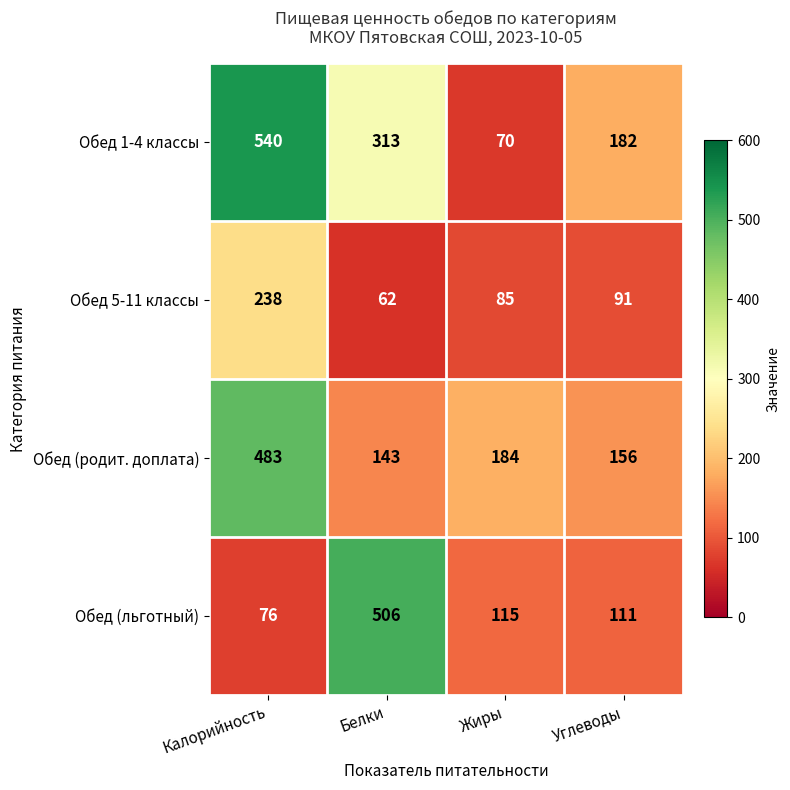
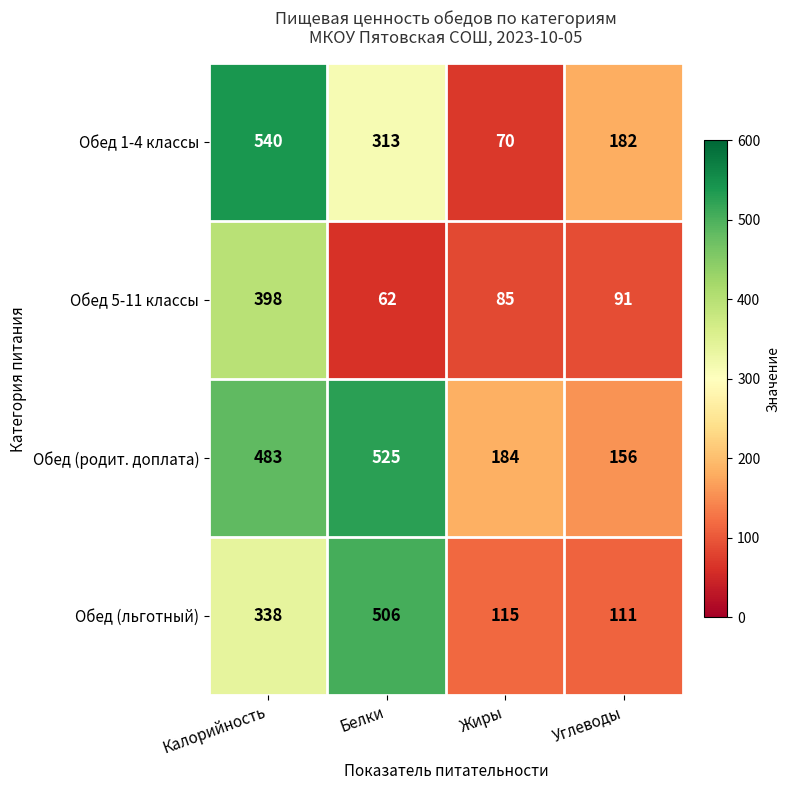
  {
    "Обед 1-4 классы": {
      "Калорийность": 540,
      "Белки": 313,
      "Жиры": 70,
      "Углеводы": 182
    },
    "Обед 5-11 классы": {
-     "Калорийность": 238,
+     "Калорийность": 398,
      "Белки": 62,
      "Жиры": 85,
      "Углеводы": 91
    },
    "Обед (родит. доплата)": {
      "Калорийность": 483,
-     "Белки": 143,
+     "Белки": 525,
      "Жиры": 184,
      "Углеводы": 156
    },
    "Обед (льготный)": {
-     "Калорийность": 76,
+     "Калорийность": 338,
      "Белки": 506,
      "Жиры": 115,
      "Углеводы": 111
    }
  }
